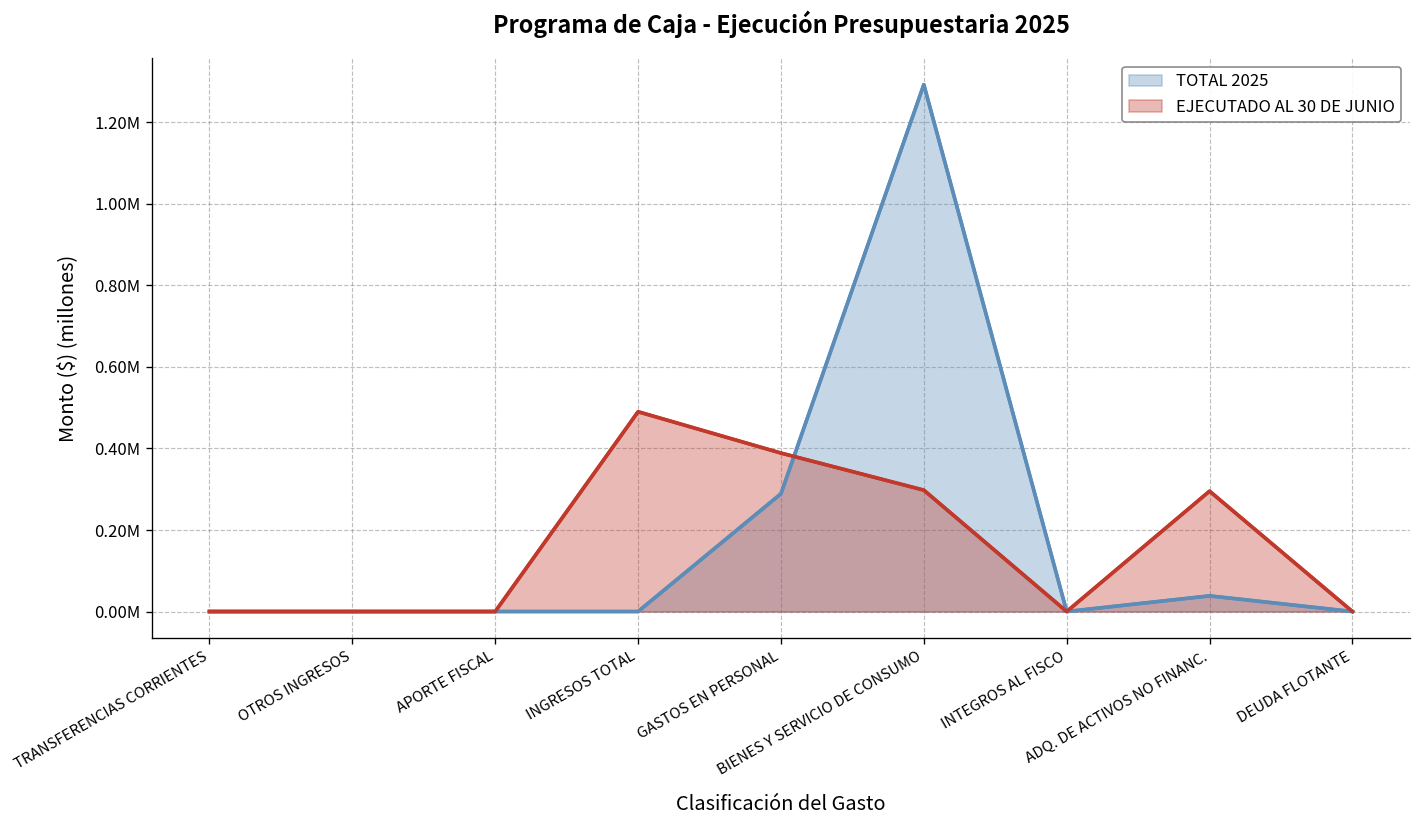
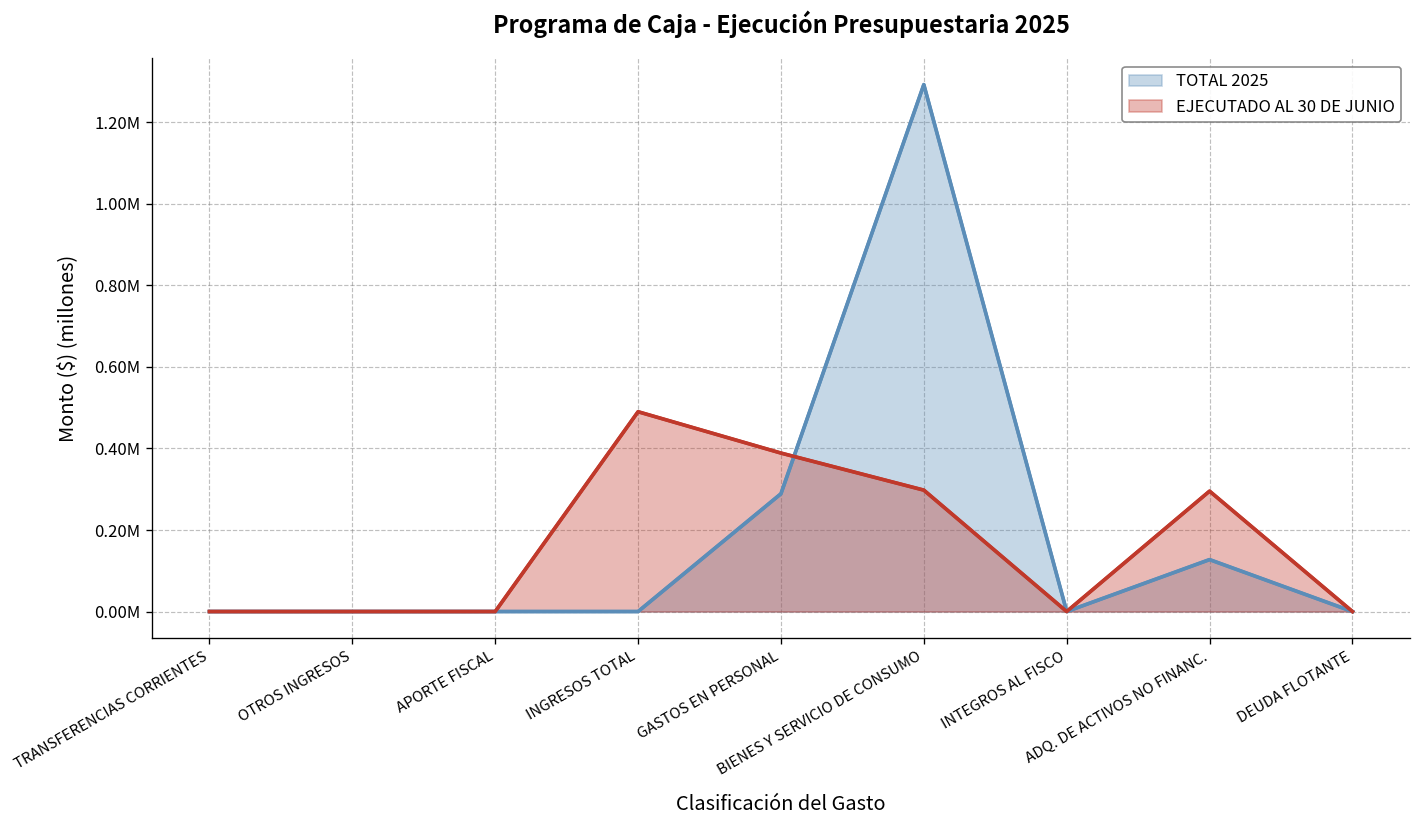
  {
    "TOTAL 2025": {
      "INGRESOS TOTAL": 0,
      "GASTOS EN PERSONAL": 290000,
      "BIENES Y SERVICIO DE CONSUMO": 1290000,
-     "ADQ. DE ACTIVOS NO FINANC.": 40000
+     "ADQ. DE ACTIVOS NO FINANC.": 130000
    },
    "EJECUTADO AL 30 DE JUNIO": {
      "INGRESOS TOTAL": 490000,
      "GASTOS EN PERSONAL": 390000,
      "BIENES Y SERVICIO DE CONSUMO": 300000,
      "ADQ. DE ACTIVOS NO FINANC.": 300000
    }
  }
